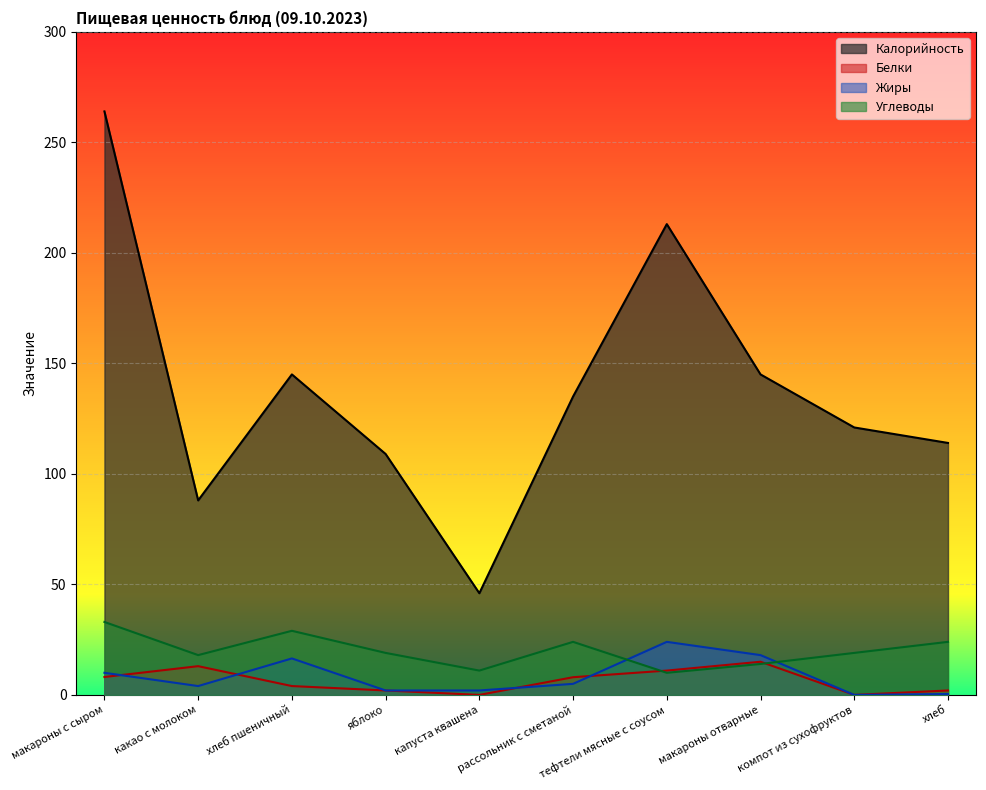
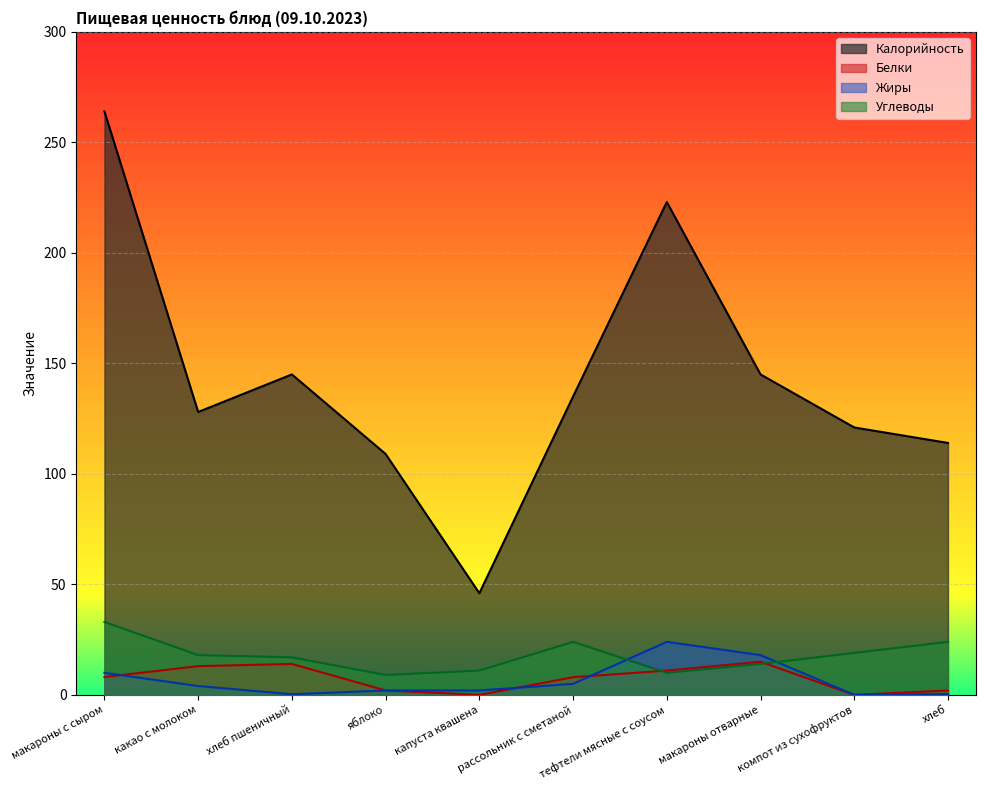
  {
    "Калорийность": {
      "макароны с сыром": 264,
-     "какао с молоком": 88,
+     "какао с молоком": 128,
      "хлеб пшеничный": 145,
      "яблоко": 109,
      "капуста квашена": 46,
      "рассольник с сметаной": 135,
-     "тефтели мясные с соусом": 213,
+     "тефтели мясные с соусом": 223,
      "макароны отварные": 145,
      "компот из сухофруктов": 121,
      "хлеб": 114
    },
    "Белки": {
      "макароны с сыром": 8,
      "какао с молоком": 13,
-     "хлеб пшеничный": 4,
+     "хлеб пшеничный": 14,
      "капуста квашена": 0,
      "рассольник с сметаной": 8,
      "хлеб": 2
    },
    "Жиры": {
      "макароны с сыром": 10,
      "какао с молоком": 4,
-     "хлеб пшеничный": 17,
+     "хлеб пшеничный": 0,
      "капуста квашена": 2,
      "рассольник с сметаной": 5,
      "тефтели мясные с соусом": 24,
      "макароны отварные": 18,
      "хлеб": 0
    },
    "Углеводы": {
      "макароны с сыром": 33,
      "какао с молоком": 18,
-     "хлеб пшеничный": 29,
-     "яблоко": 19,
+     "хлеб пшеничный": 17,
+     "яблоко": 9,
      "капуста квашена": 11,
      "рассольник с сметаной": 24,
      "компот из сухофруктов": 19,
      "хлеб": 24
    }
  }
